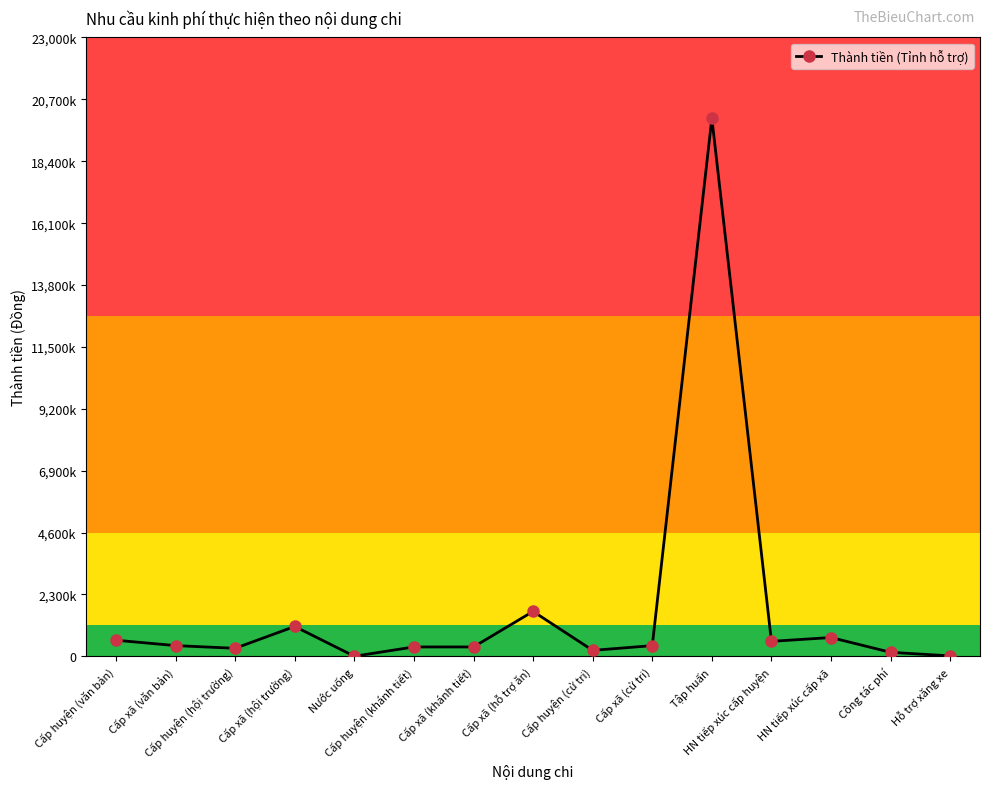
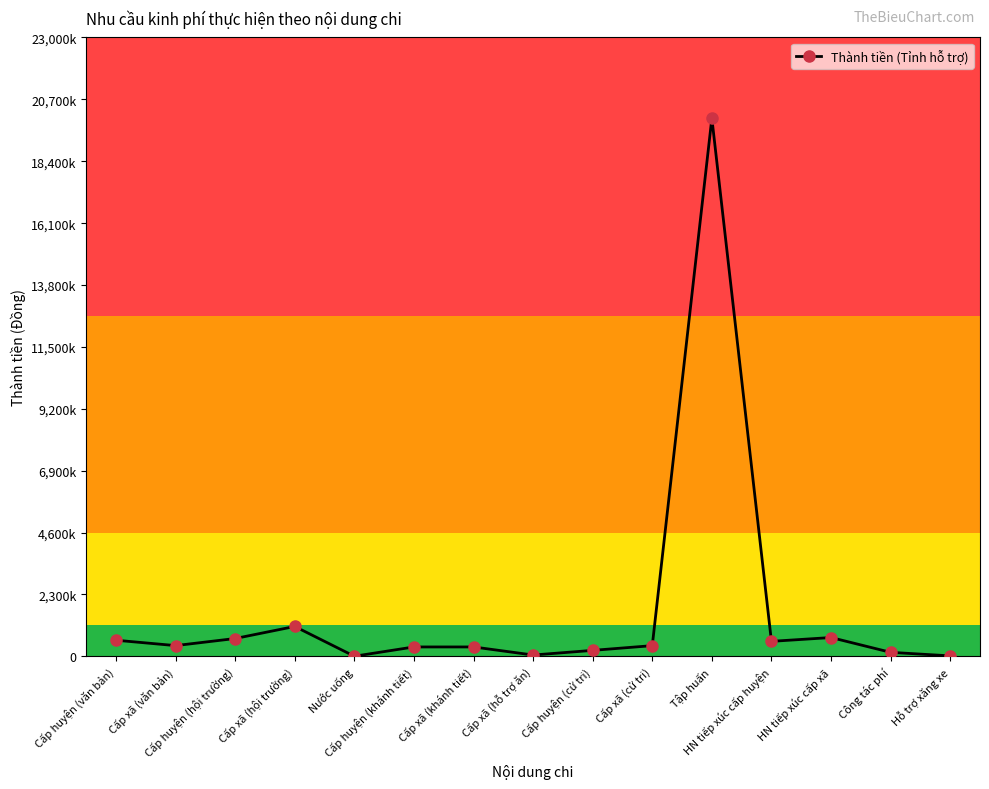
  {
    "Cấp huyện (văn bản)": "600,000",
    "Cấp xã (văn bản)": "400,000",
-   "Cấp huyện (hội trường)": "300,000",
+   "Cấp huyện (hội trường)": "700,000",
    "Cấp xã (hội trường)": "1,100,000",
    "Nước uống": "0",
    "Cấp huyện (khánh tiết)": "400,000",
    "Cấp xã (khánh tiết)": "400,000",
-   "Cấp xã (hỗ trợ ăn)": "1,700,000",
+   "Cấp xã (hỗ trợ ăn)": "100,000",
    "Cấp huyện (cử tri)": "200,000",
    "Cấp xã (cử tri)": "400,000",
    "Tập huấn": "20,000,000",
    "HN tiếp xúc cấp huyện": "600,000",
    "HN tiếp xúc cấp xã": "700,000",
    "Công tác phí": "200,000",
    "Hỗ trợ xăng xe": "0"
  }
